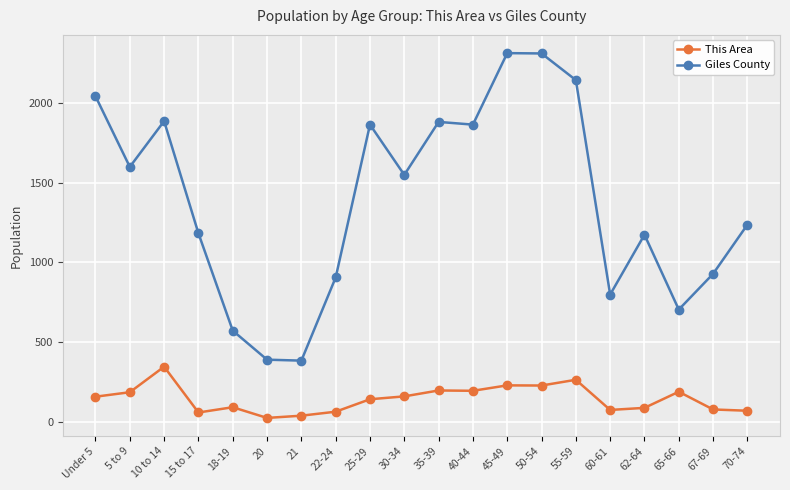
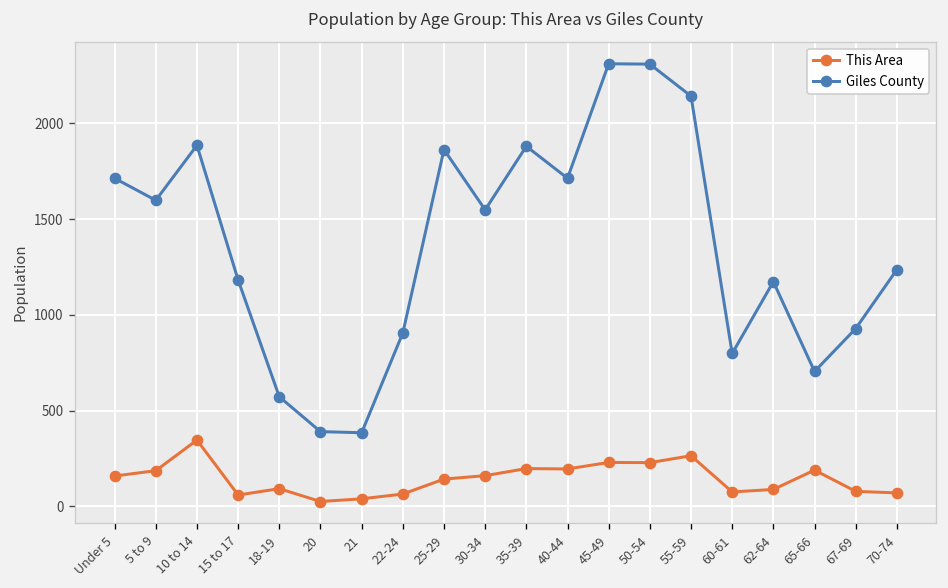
  {
    "This Area": {
      "Under 5": 160,
      "5 to 9": 190,
      "10 to 14": 350,
      "15 to 17": 60,
      "18-19": 90,
      "20": 30,
      "21": 40,
      "22-24": 60,
      "25-29": 140,
      "30-34": 160,
      "35-39": 200,
      "40-44": 200,
      "45-49": 230,
      "50-54": 230,
      "55-59": 260,
      "60-61": 80,
      "62-64": 90,
      "65-66": 190,
      "67-69": 80,
      "70-74": 70
    },
    "Giles County": {
-     "Under 5": 2040,
+     "Under 5": 1710,
      "5 to 9": 1600,
      "10 to 14": 1890,
      "15 to 17": 1180,
      "18-19": 570,
      "20": 390,
      "21": 380,
      "22-24": 910,
      "25-29": 1860,
      "30-34": 1550,
      "35-39": 1880,
-     "40-44": 1860,
+     "40-44": 1710,
      "45-49": 2310,
      "50-54": 2310,
      "55-59": 2140,
      "60-61": 800,
      "62-64": 1170,
      "65-66": 700,
      "67-69": 930,
      "70-74": 1240
    }
  }
